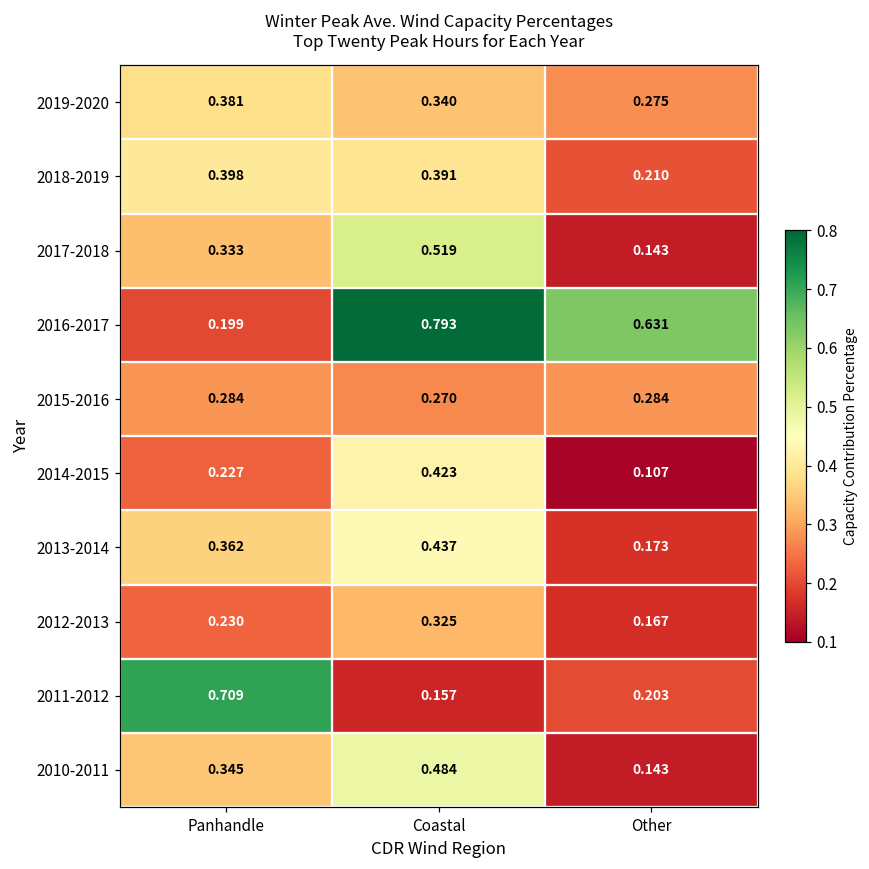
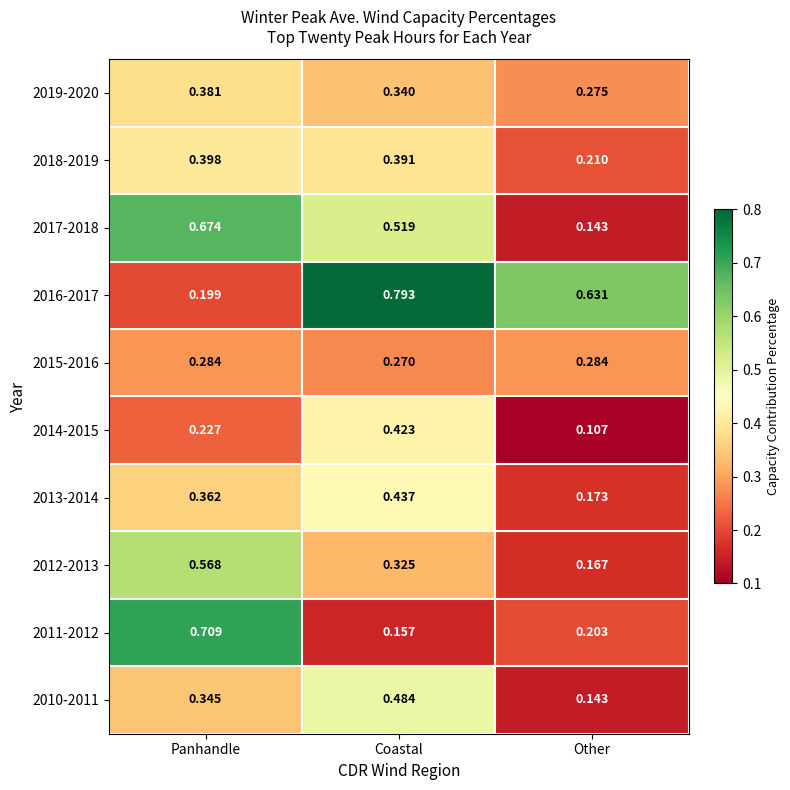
  {
    "2019-2020": {
      "Panhandle": 0.381,
      "Coastal": 0.340,
      "Other": 0.275
    },
    "2018-2019": {
      "Panhandle": 0.398,
      "Coastal": 0.391,
      "Other": 0.210
    },
    "2017-2018": {
-     "Panhandle": 0.333,
+     "Panhandle": 0.674,
      "Coastal": 0.519,
      "Other": 0.143
    },
    "2016-2017": {
      "Panhandle": 0.199,
      "Coastal": 0.793,
      "Other": 0.631
    },
    "2015-2016": {
      "Panhandle": 0.284,
      "Coastal": 0.270,
      "Other": 0.284
    },
    "2014-2015": {
      "Panhandle": 0.227,
      "Coastal": 0.423,
      "Other": 0.107
    },
    "2013-2014": {
      "Panhandle": 0.362,
      "Coastal": 0.437,
      "Other": 0.173
    },
    "2012-2013": {
-     "Panhandle": 0.230,
+     "Panhandle": 0.568,
      "Coastal": 0.325,
      "Other": 0.167
    },
    "2011-2012": {
      "Panhandle": 0.709,
      "Coastal": 0.157,
      "Other": 0.203
    },
    "2010-2011": {
      "Panhandle": 0.345,
      "Coastal": 0.484,
      "Other": 0.143
    }
  }
